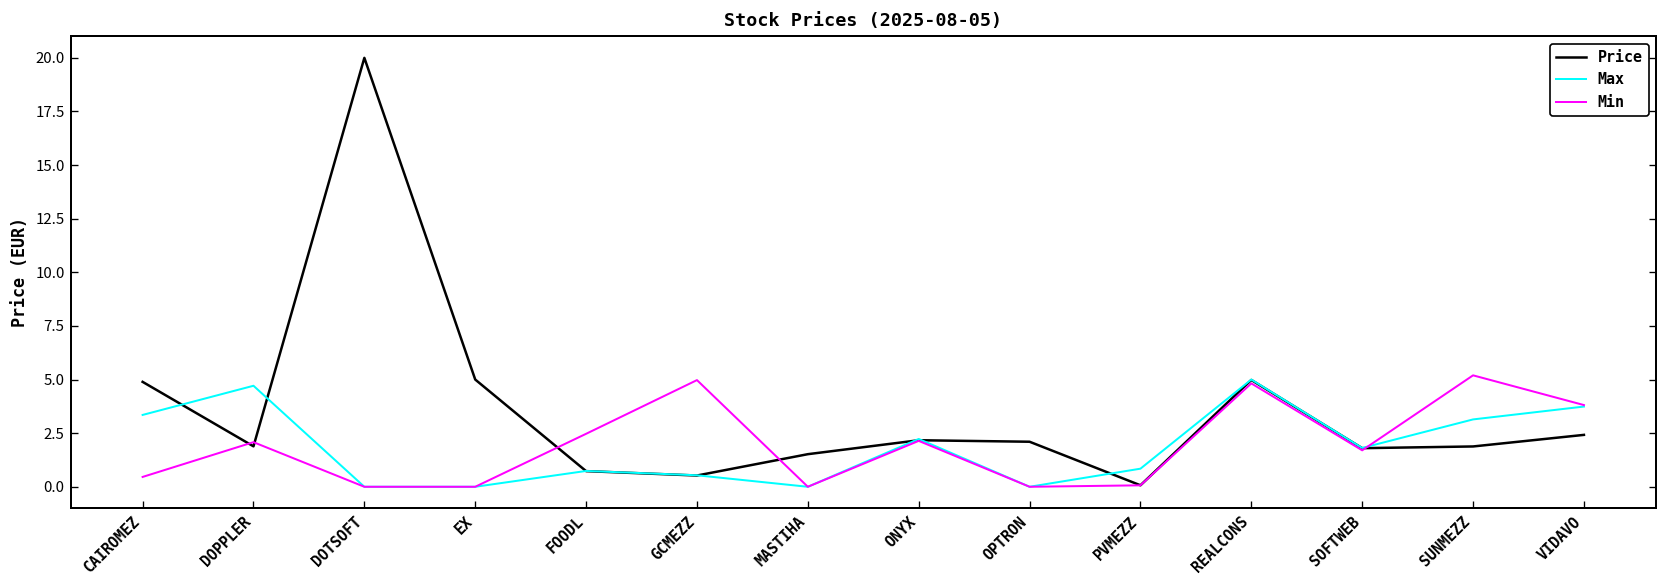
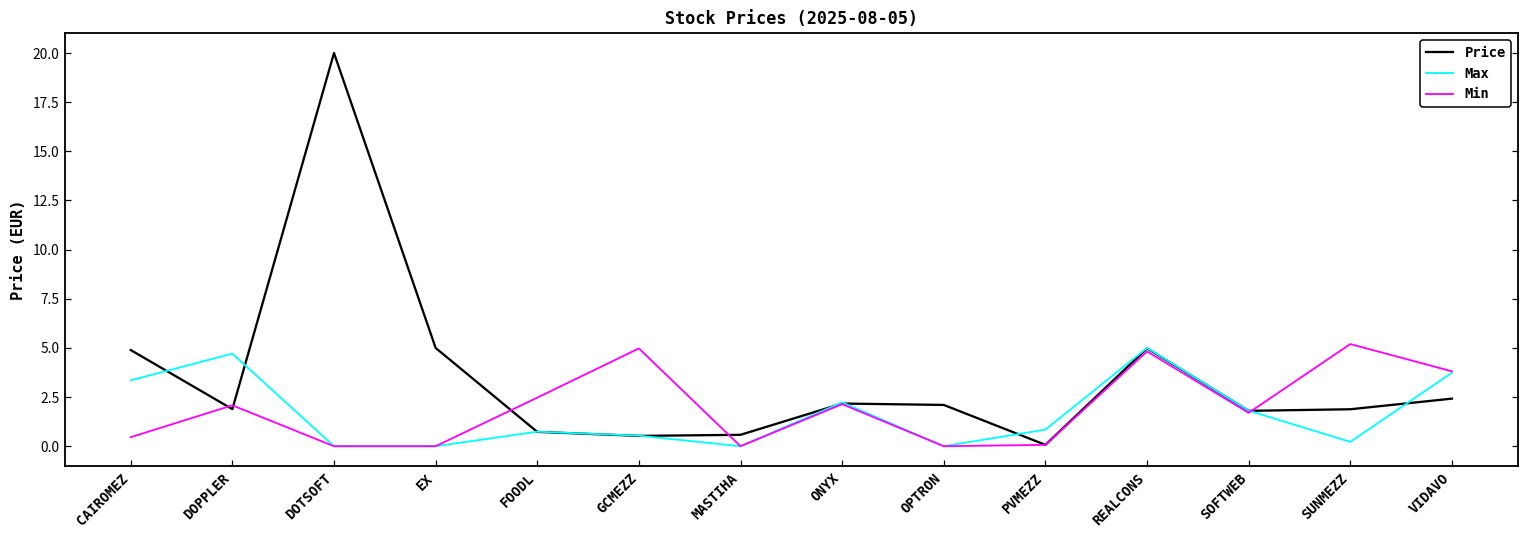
  {
    "Price": {
      "CAIROMEZ": 4.9,
      "DOPPLER": 1.9,
      "DOTSOFT": 20.0,
      "EX": 5.0,
-     "MASTIHA": 1.5,
+     "MASTIHA": 0.6,
      "OPTRON": 2.1,
      "SUNMEZZ": 1.9,
      "VIDAVO": 2.4
    },
    "Max": {
      "CAIROMEZ": 3.4,
      "DOPPLER": 4.7,
      "PVMEZZ": 0.8,
-     "SUNMEZZ": 3.1
+     "SUNMEZZ": 0.2
    },
    "Min": {
      "CAIROMEZ": 0.5,
      "DOPPLER": 2.1,
      "FOODL": 2.5,
      "GCMEZZ": 5.0,
      "REALCONS": 4.8,
      "SUNMEZZ": 5.2
    }
  }
